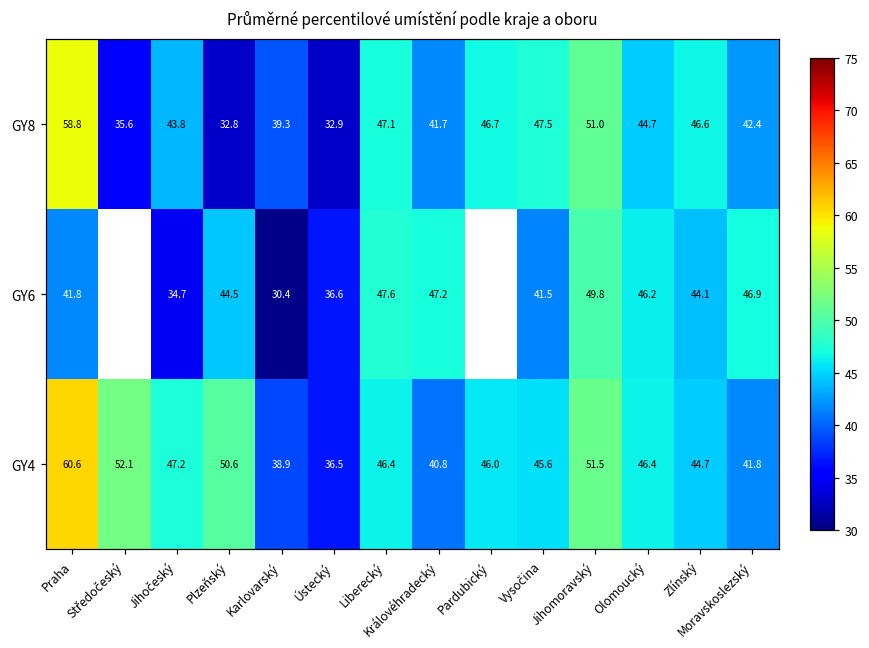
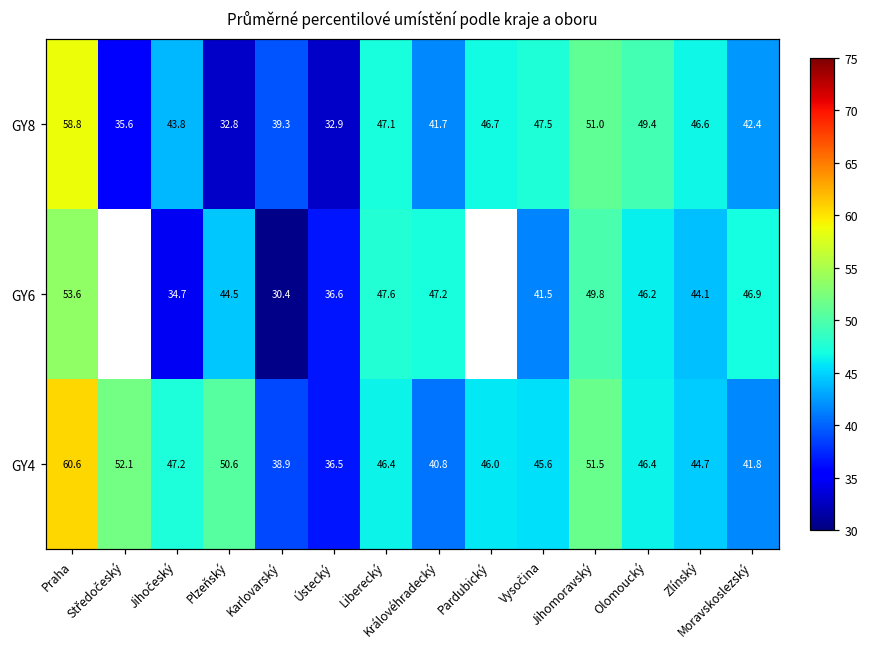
  {
    "GY8": {
      "Praha": 58.8,
      "Středočeský": 35.6,
      "Jihočeský": 43.8,
      "Plzeňský": 32.8,
      "Karlovarský": 39.3,
      "Ústecký": 32.9,
      "Liberecký": 47.1,
      "Královéhradecký": 41.7,
      "Pardubický": 46.7,
      "Vysočina": 47.5,
      "Jihomoravský": 51.0,
-     "Olomoucký": 44.7,
+     "Olomoucký": 49.4,
      "Zlínský": 46.6,
      "Moravskoslezský": 42.4
    },
    "GY6": {
-     "Praha": 41.8,
+     "Praha": 53.6,
      "Jihočeský": 34.7,
      "Plzeňský": 44.5,
      "Karlovarský": 30.4,
      "Ústecký": 36.6,
      "Liberecký": 47.6,
      "Královéhradecký": 47.2,
      "Vysočina": 41.5,
      "Jihomoravský": 49.8,
      "Olomoucký": 46.2,
      "Zlínský": 44.1,
      "Moravskoslezský": 46.9
    },
    "GY4": {
      "Praha": 60.6,
      "Středočeský": 52.1,
      "Jihočeský": 47.2,
      "Plzeňský": 50.6,
      "Karlovarský": 38.9,
      "Ústecký": 36.5,
      "Liberecký": 46.4,
      "Královéhradecký": 40.8,
      "Pardubický": 46.0,
      "Vysočina": 45.6,
      "Jihomoravský": 51.5,
      "Olomoucký": 46.4,
      "Zlínský": 44.7,
      "Moravskoslezský": 41.8
    }
  }
